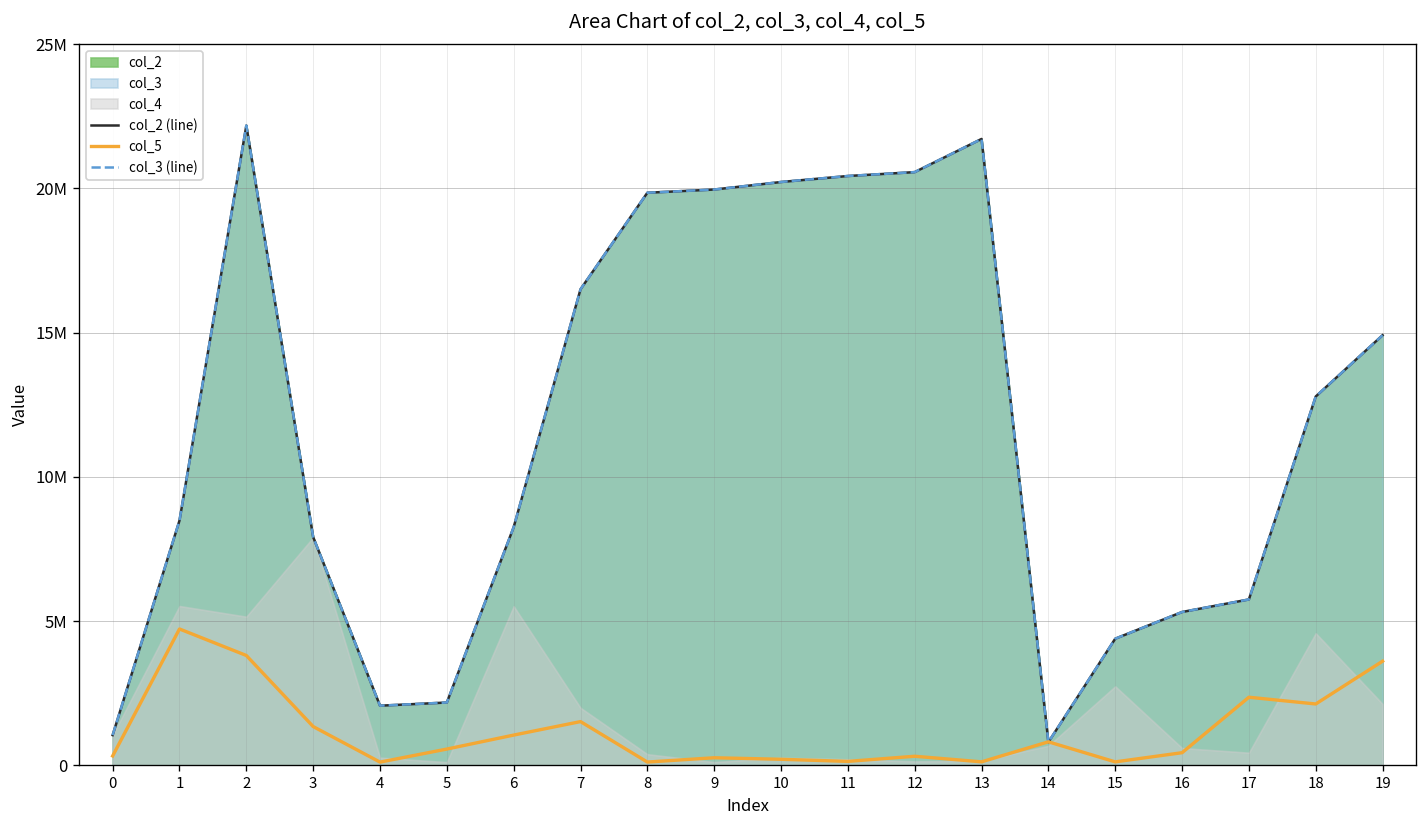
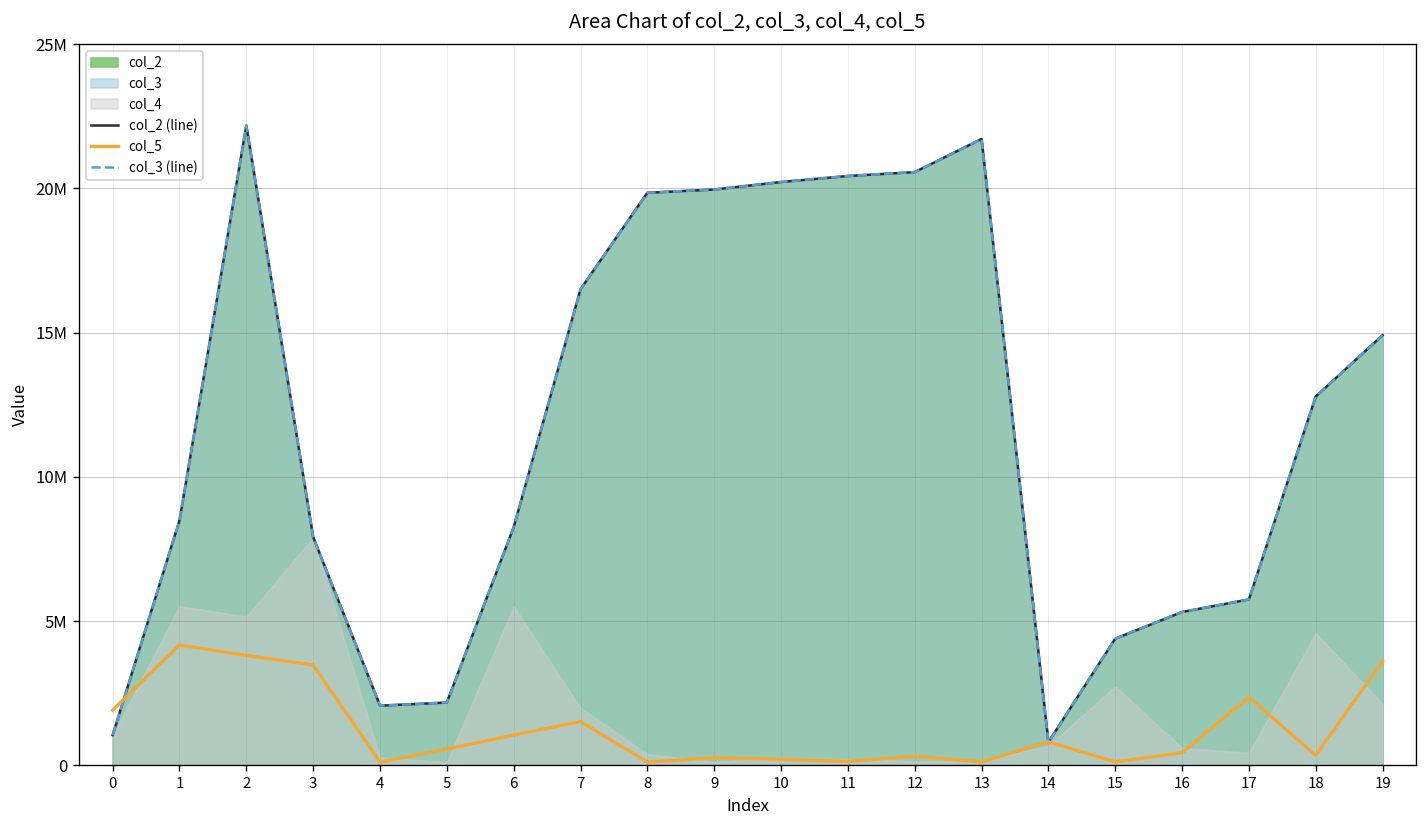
  {
    "col_5": {
-     "0": 300000,
-     "1": 4700000,
+     "0": 1900000,
+     "1": 4200000,
      "2": 3800000,
-     "3": 1300000,
+     "3": 3500000,
      "4": 100000,
      "5": 600000,
      "6": 1000000,
      "7": 1500000,
      "8": 100000,
      "9": 300000,
      "12": 300000,
      "15": 100000,
      "16": 400000,
      "17": 2400000,
-     "18": 2100000,
+     "18": 300000,
      "19": 3600000
    }
  }
